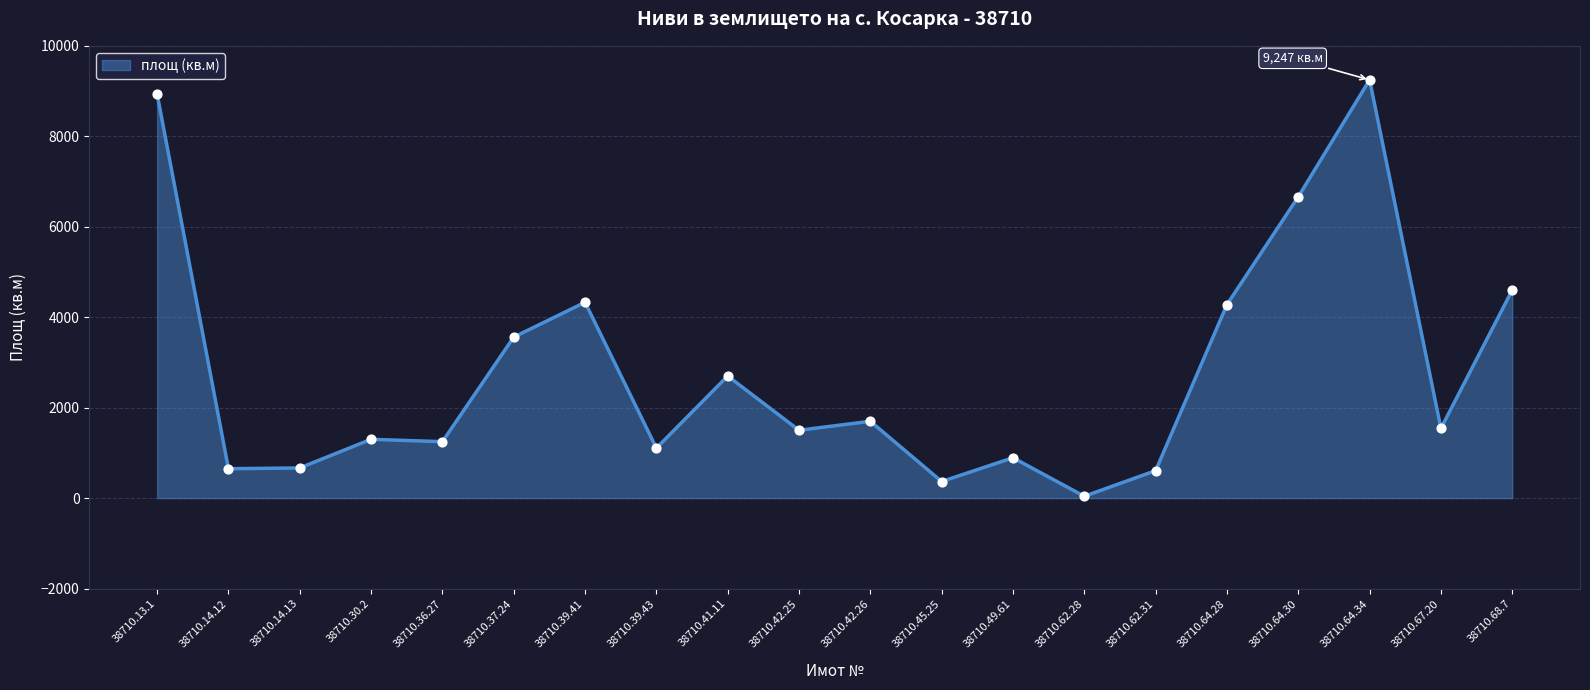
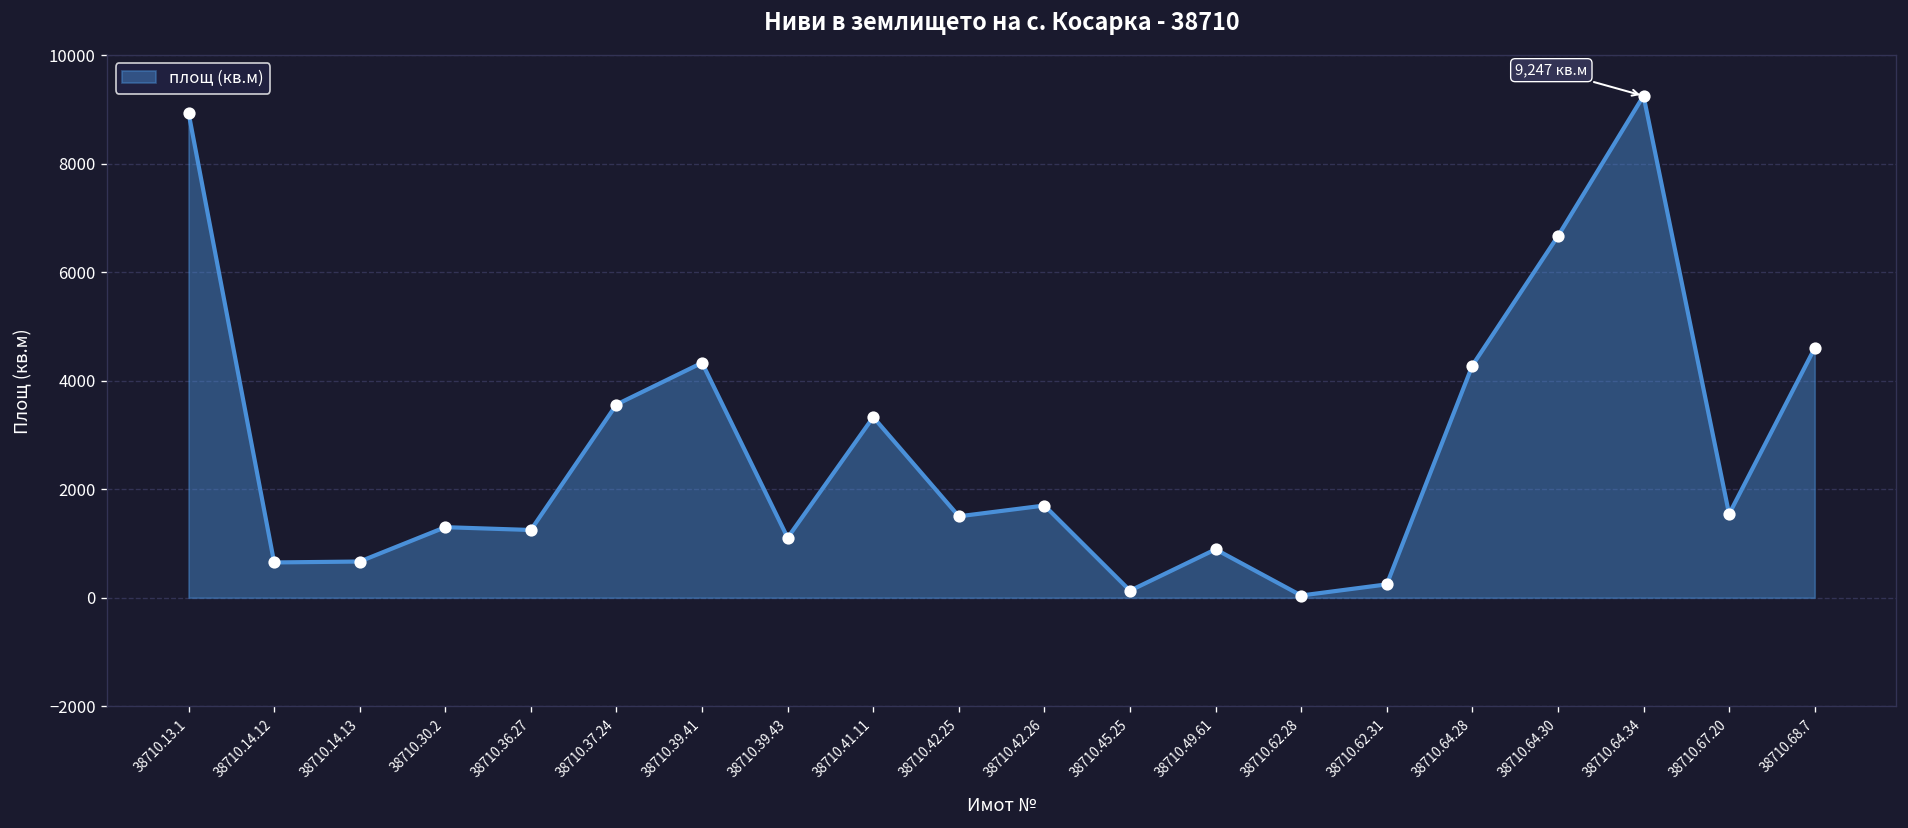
  {
    "38710.13.1": 8900,
    "38710.14.12": 700,
    "38710.14.13": 700,
    "38710.30.2": 1300,
    "38710.36.27": 1200,
    "38710.37.24": 3600,
    "38710.39.41": 4300,
    "38710.39.43": 1100,
-   "38710.41.11": 2700,
+   "38710.41.11": 3300,
    "38710.42.25": 1500,
    "38710.42.26": 1700,
-   "38710.45.25": 400,
+   "38710.45.25": 100,
    "38710.49.61": 900,
    "38710.62.28": 0,
-   "38710.62.31": 600,
+   "38710.62.31": 200,
    "38710.64.28": 4300,
    "38710.64.30": 6700,
    "38710.67.20": 1500,
    "38710.68.7": 4600
  }
